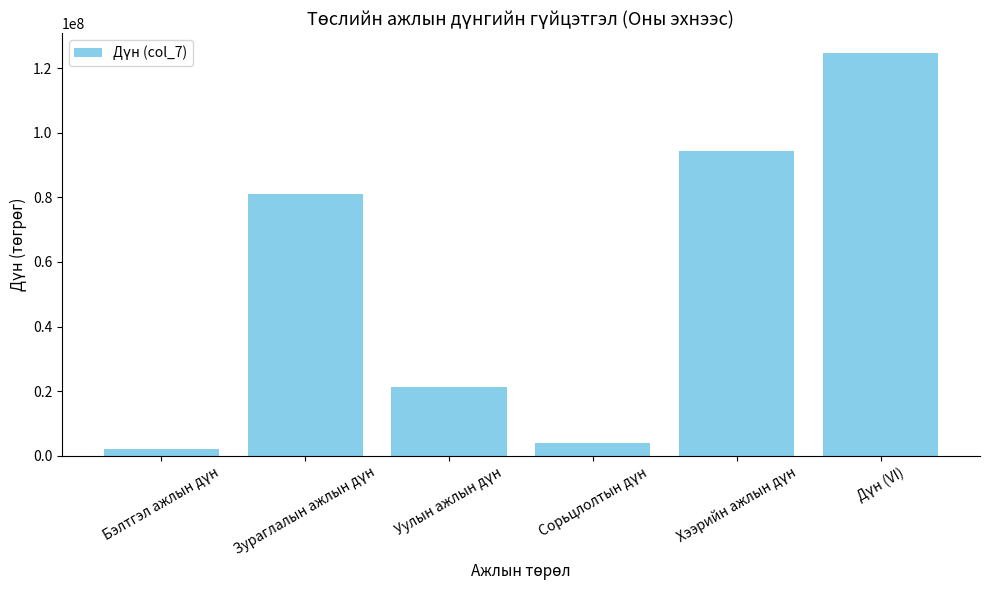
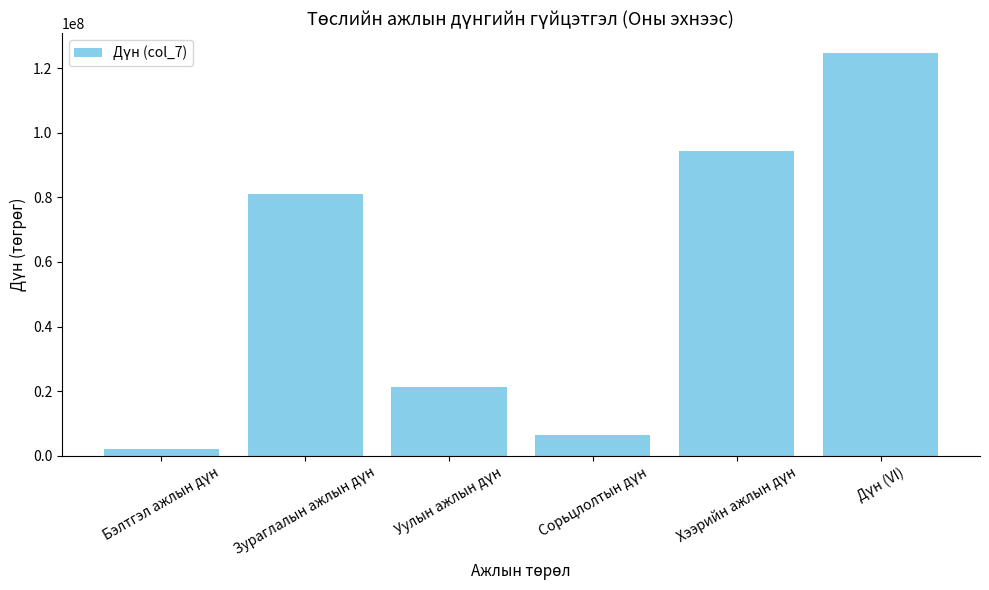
  {
    "Бэлтгэл ажлын дүн": 2000000,
    "Зураглалын ажлын дүн": 81000000,
    "Уулын ажлын дүн": 21000000,
-   "Сорьцлолтын дүн": 4000000,
+   "Сорьцлолтын дүн": 7000000,
    "Хээрийн ажлын дүн": 94000000,
    "Дүн (VI)": 125000000
  }
